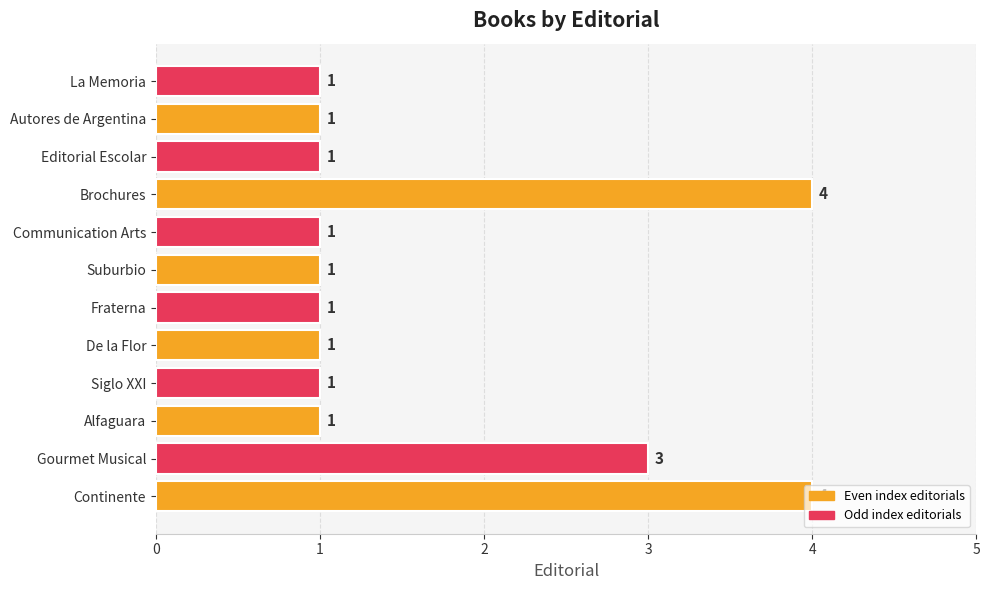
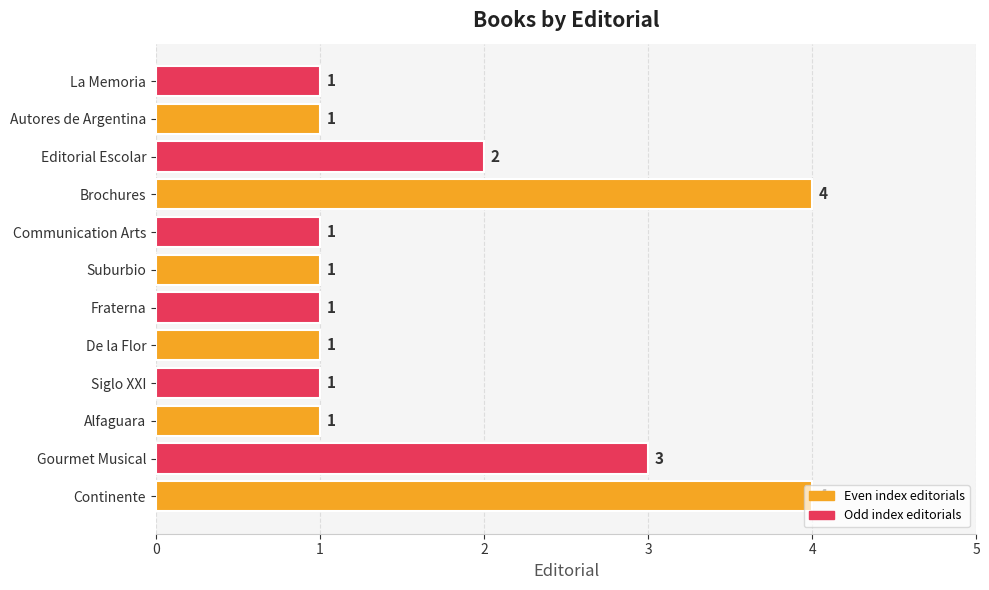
  {
    "La Memoria": 1,
    "Autores de Argentina": 1,
-   "Editorial Escolar": 1,
+   "Editorial Escolar": 2,
    "Brochures": 4,
    "Communication Arts": 1,
    "Suburbio": 1,
    "Fraterna": 1,
    "De la Flor": 1,
    "Siglo XXI": 1,
    "Alfaguara": 1,
    "Gourmet Musical": 3
  }
